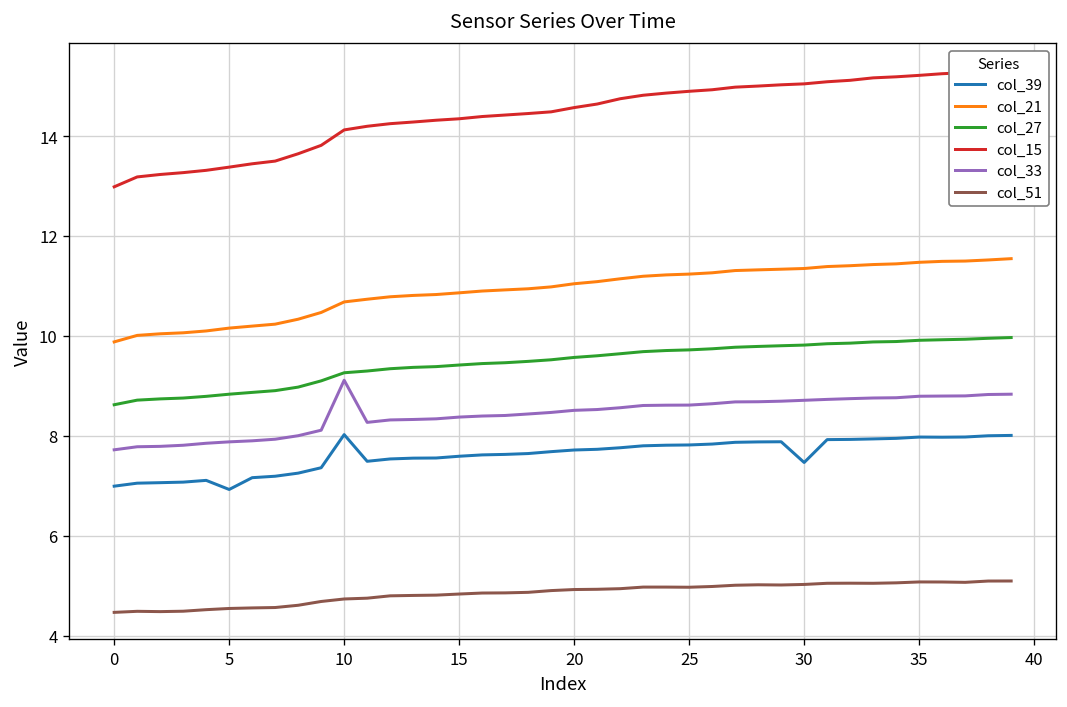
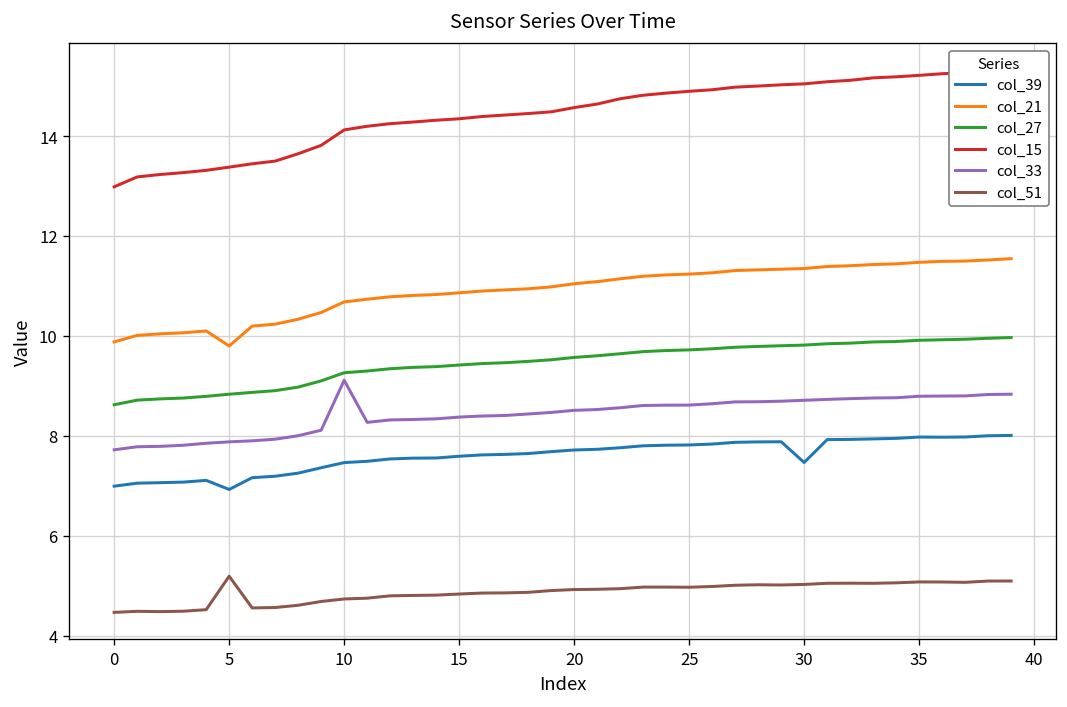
  {
    "col_39": {
      "0": 7.0,
      "5": 6.9,
-     "10": 8.0,
+     "10": 7.5,
      "15": 7.6,
      "20": 7.7,
      "25": 7.8,
      "30": 7.5,
      "35": 8.0
    },
    "col_21": {
      "0": 9.9,
-     "5": 10.2,
+     "5": 9.8,
      "10": 10.7,
      "15": 10.9,
      "20": 11.0,
      "25": 11.2,
      "30": 11.3,
      "35": 11.5
    },
    "col_27": {
      "0": 8.6,
      "5": 8.8,
      "10": 9.3,
      "15": 9.4,
      "20": 9.6,
      "25": 9.7,
      "30": 9.8,
      "35": 9.9
    },
    "col_15": {
      "0": 13.0,
      "5": 13.4,
      "10": 14.1,
      "15": 14.3,
      "20": 14.6,
      "25": 14.9,
      "30": 15.0,
      "35": 15.2
    },
    "col_33": {
      "0": 7.7,
      "5": 7.9,
      "10": 9.1,
      "15": 8.4,
      "20": 8.5,
      "25": 8.6,
      "30": 8.7,
      "35": 8.8
    },
    "col_51": {
      "0": 4.5,
-     "5": 4.5,
+     "5": 5.2,
      "10": 4.7,
      "15": 4.8,
      "20": 4.9,
      "25": 5.0,
      "30": 5.0,
      "35": 5.1
    }
  }
